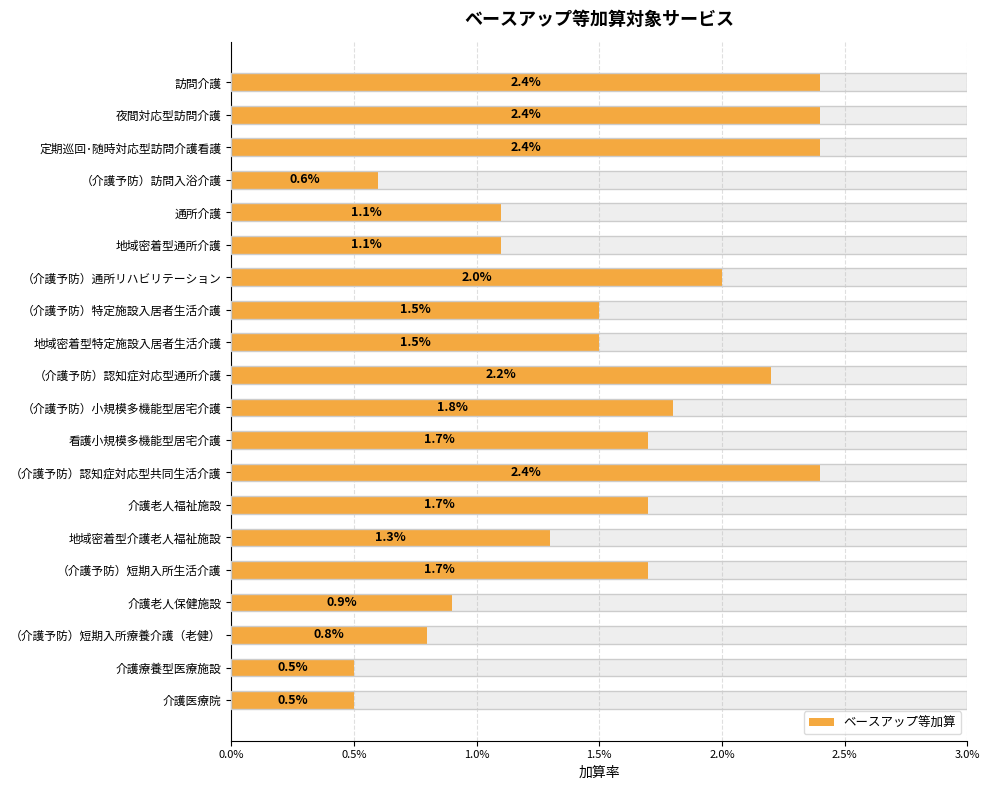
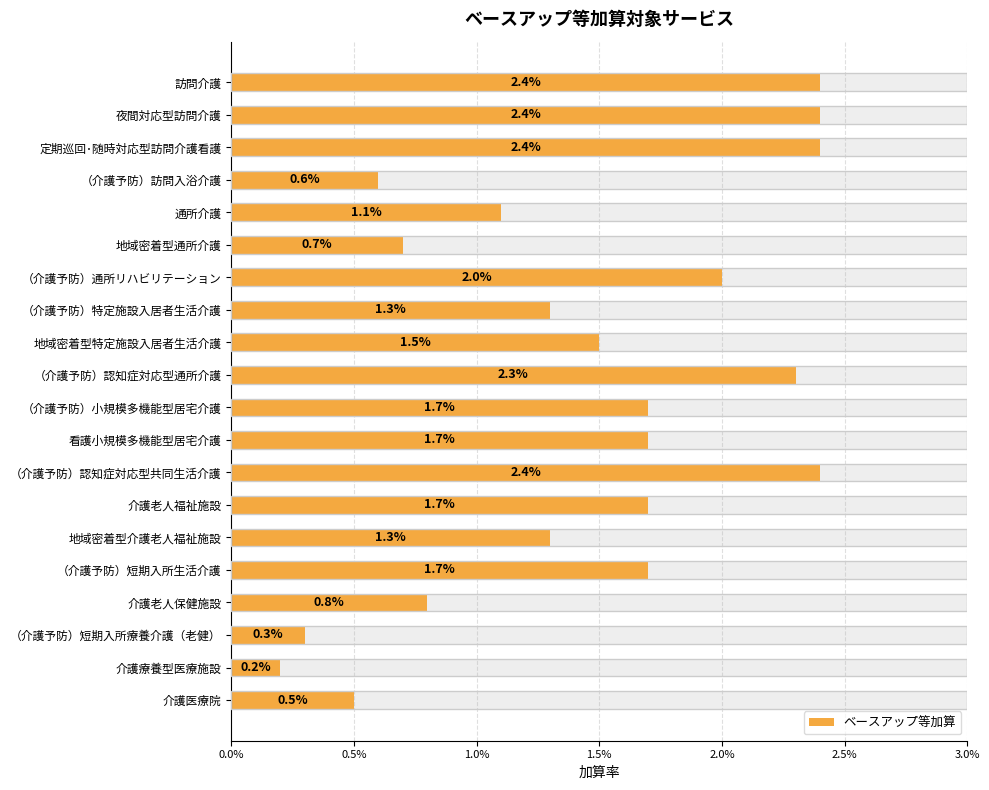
  {
    "ベースアップ等加算": {
-     "地域密着型通所介護": "1.1%",
-     "（介護予防）特定施設入居者生活介護": "1.5%",
-     "（介護予防）認知症対応型通所介護": "2.2%",
-     "（介護予防）小規模多機能型居宅介護": "1.8%",
-     "介護老人保健施設": "0.9%",
-     "（介護予防）短期入所療養介護（老健）": "0.8%",
-     "介護療養型医療施設": "0.5%"
+     "地域密着型通所介護": "0.7%",
+     "（介護予防）特定施設入居者生活介護": "1.3%",
+     "（介護予防）認知症対応型通所介護": "2.3%",
+     "（介護予防）小規模多機能型居宅介護": "1.7%",
+     "介護老人保健施設": "0.8%",
+     "（介護予防）短期入所療養介護（老健）": "0.3%",
+     "介護療養型医療施設": "0.2%"
    }
  }
